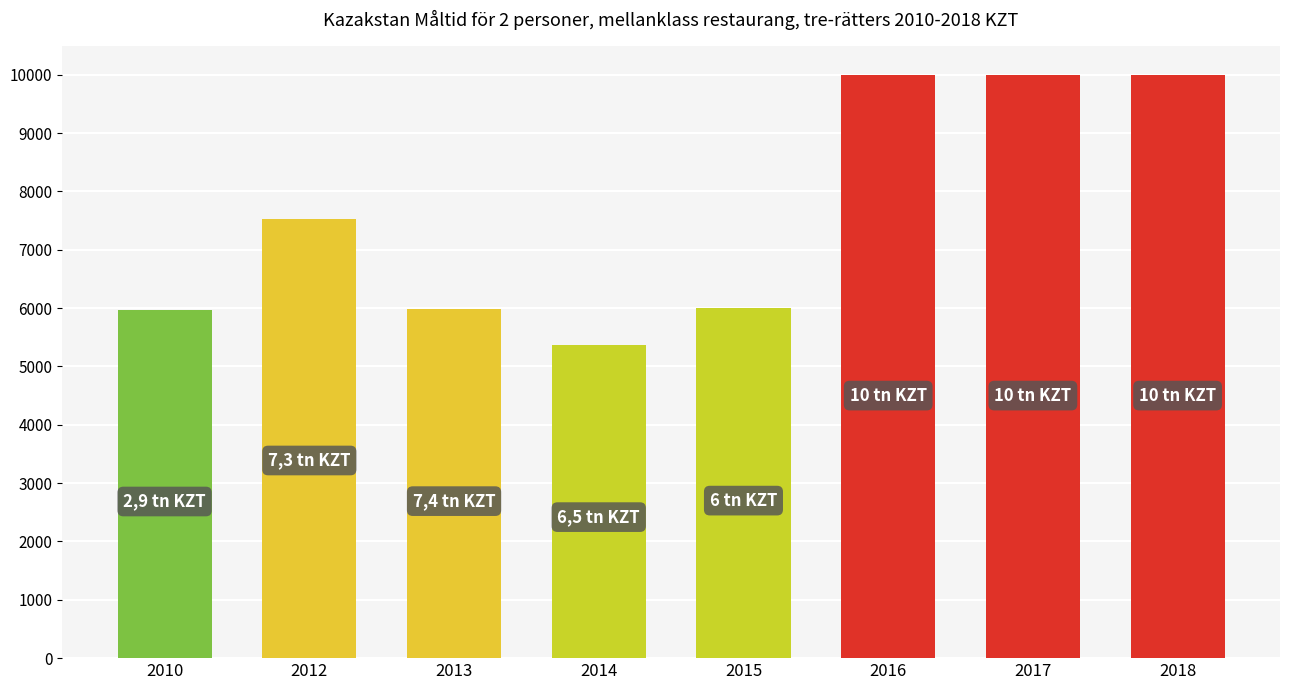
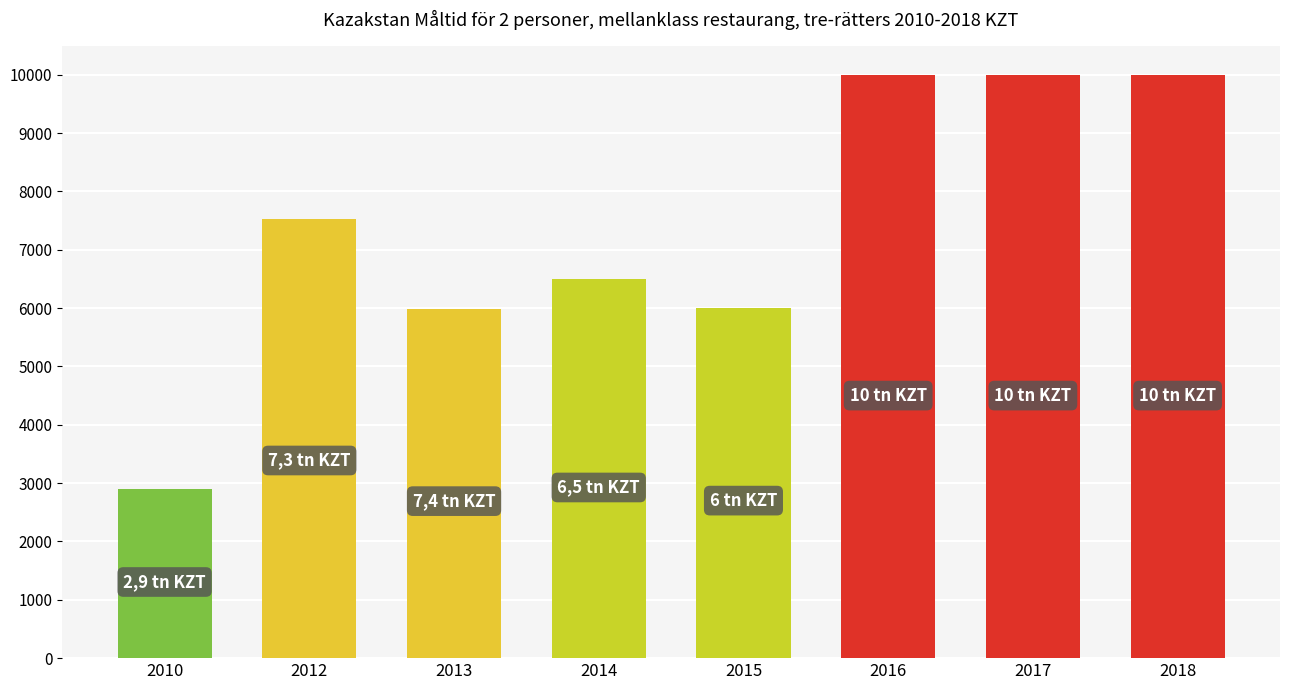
  {
-   "2010": 6000,
-   "2014": 5400
+   "2010": 2900,
+   "2014": 6500
  }
